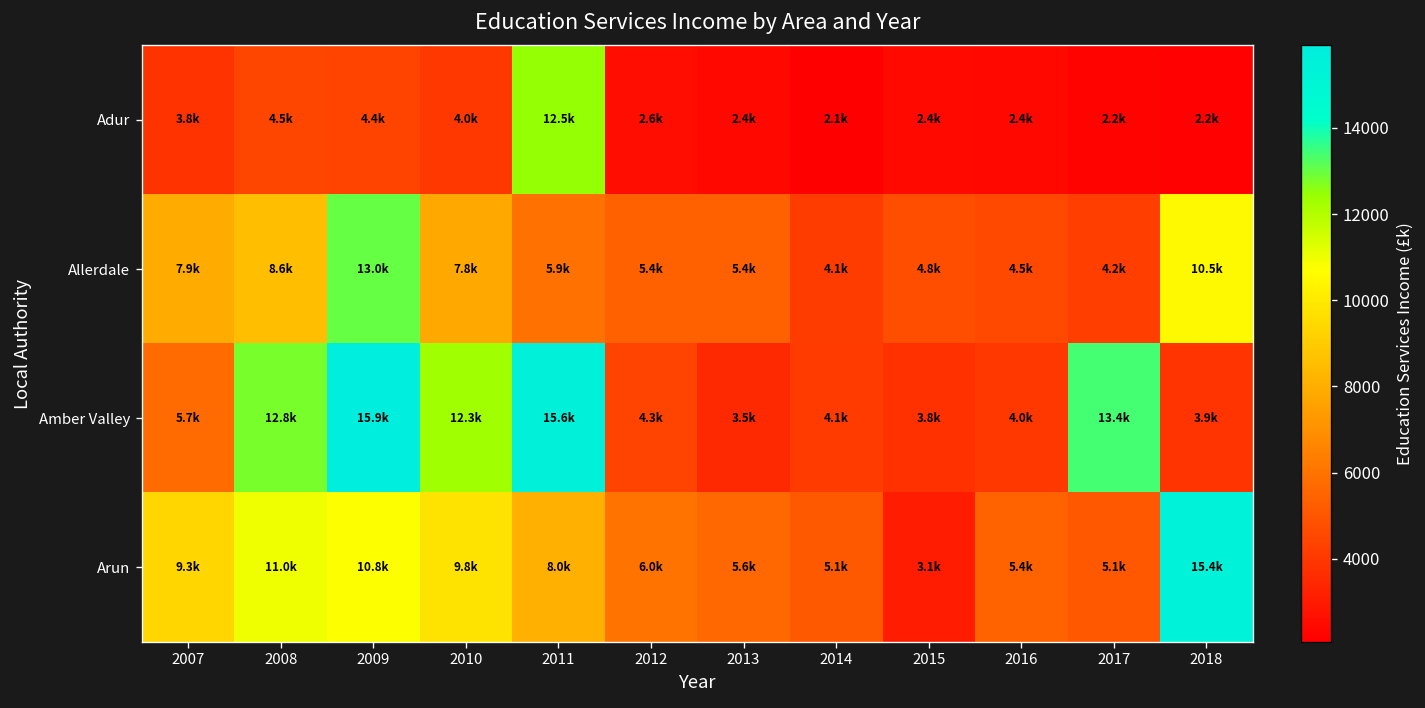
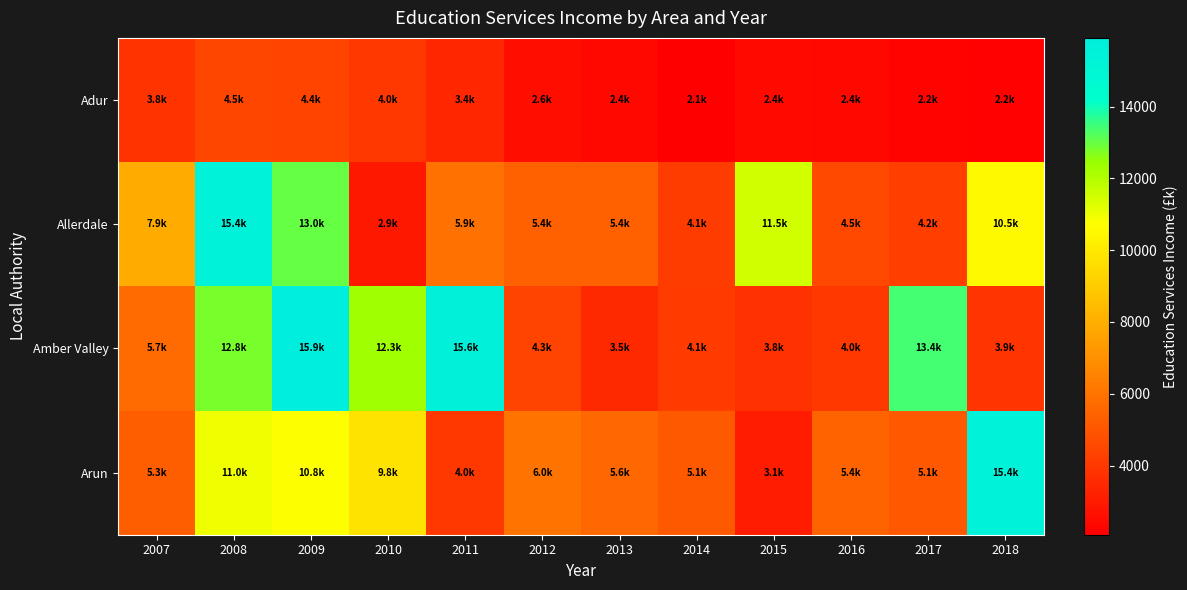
  {
    "Adur": {
      "2007": "3.8k",
      "2008": "4.5k",
      "2009": "4.4k",
      "2010": "4.0k",
-     "2011": "12.5k",
+     "2011": "3.4k",
      "2012": "2.6k",
      "2013": "2.4k",
      "2014": "2.1k",
      "2015": "2.4k",
      "2016": "2.4k",
      "2017": "2.2k",
      "2018": "2.2k"
    },
    "Allerdale": {
      "2007": "7.9k",
-     "2008": "8.6k",
+     "2008": "15.4k",
      "2009": "13.0k",
-     "2010": "7.8k",
+     "2010": "2.9k",
      "2011": "5.9k",
      "2012": "5.4k",
      "2013": "5.4k",
      "2014": "4.1k",
-     "2015": "4.8k",
+     "2015": "11.5k",
      "2016": "4.5k",
      "2017": "4.2k",
      "2018": "10.5k"
    },
    "Amber Valley": {
      "2007": "5.7k",
      "2008": "12.8k",
      "2009": "15.9k",
      "2010": "12.3k",
      "2011": "15.6k",
      "2012": "4.3k",
      "2013": "3.5k",
      "2014": "4.1k",
      "2015": "3.8k",
      "2016": "4.0k",
      "2017": "13.4k",
      "2018": "3.9k"
    },
    "Arun": {
-     "2007": "9.3k",
+     "2007": "5.3k",
      "2008": "11.0k",
      "2009": "10.8k",
      "2010": "9.8k",
-     "2011": "8.0k",
+     "2011": "4.0k",
      "2012": "6.0k",
      "2013": "5.6k",
      "2014": "5.1k",
      "2015": "3.1k",
      "2016": "5.4k",
      "2017": "5.1k",
      "2018": "15.4k"
    }
  }
